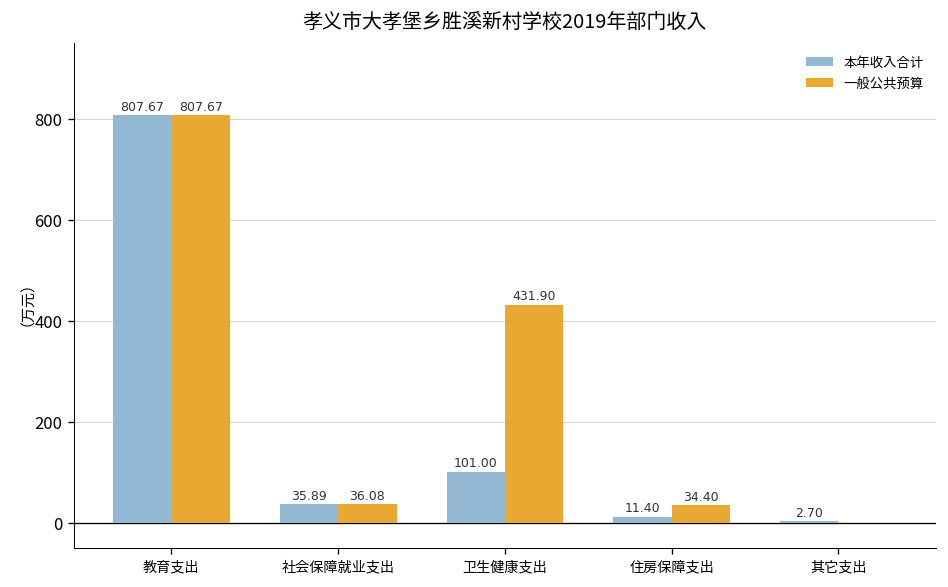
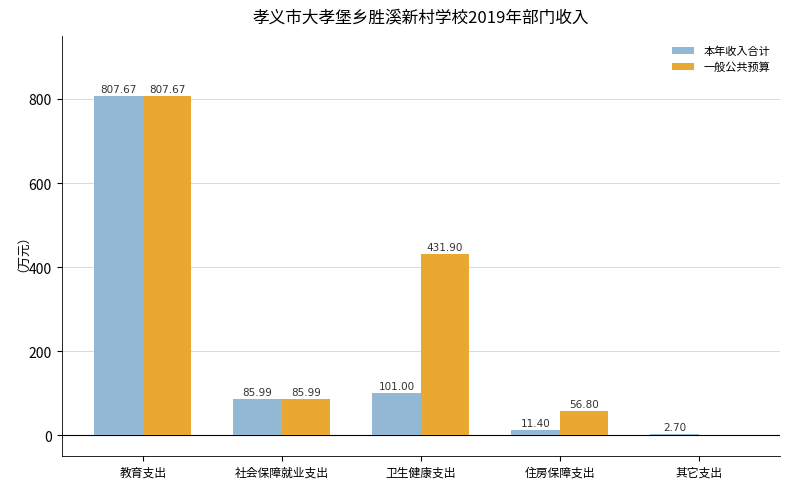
  {
    "本年收入合计": {
      "教育支出": 807.67,
-     "社会保障就业支出": 35.89,
+     "社会保障就业支出": 85.99,
      "卫生健康支出": 101.00,
      "住房保障支出": 11.40,
      "其它支出": 2.70
    },
    "一般公共预算": {
      "教育支出": 807.67,
-     "社会保障就业支出": 36.08,
+     "社会保障就业支出": 85.99,
      "卫生健康支出": 431.90,
-     "住房保障支出": 34.40
+     "住房保障支出": 56.80
    }
  }
